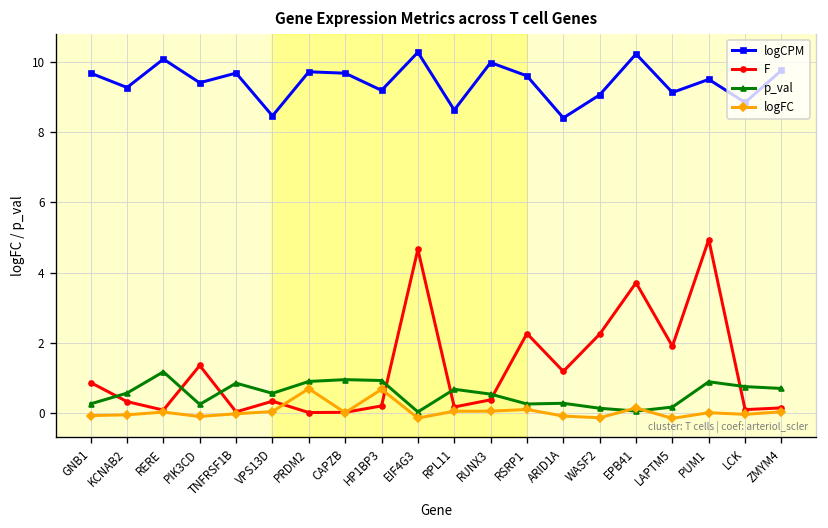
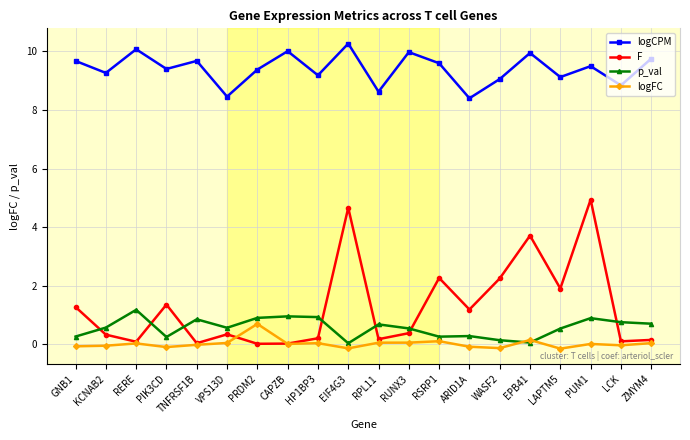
  {
    "logCPM": {
      "GNB1": 9.7,
      "KCNAB2": 9.3,
      "RERE": 10.1,
      "PIK3CD": 9.4,
      "TNFRSF1B": 9.7,
      "VPS13D": 8.5,
-     "PRDM2": 9.7,
-     "CAPZB": 9.7,
+     "PRDM2": 9.4,
+     "CAPZB": 10.0,
      "HP1BP3": 9.2,
      "EIF4G3": 10.3,
      "RPL11": 8.6,
      "RUNX3": 10.0,
      "RSRP1": 9.6,
      "ARID1A": 8.4,
      "WASF2": 9.1,
-     "EPB41": 10.2,
+     "EPB41": 9.9,
      "LAPTM5": 9.1,
      "PUM1": 9.5
    },
    "F": {
-     "GNB1": 0.9,
+     "GNB1": 1.3,
      "KCNAB2": 0.3,
      "PIK3CD": 1.4,
      "VPS13D": 0.3,
      "PRDM2": 0.0,
      "HP1BP3": 0.2,
      "EIF4G3": 4.7,
      "RPL11": 0.2,
      "RUNX3": 0.4,
      "RSRP1": 2.3,
      "ARID1A": 1.2,
      "WASF2": 2.2,
      "EPB41": 3.7,
      "LAPTM5": 1.9,
      "PUM1": 4.9,
      "LCK": 0.1,
      "ZMYM4": 0.1
    },
    "p_val": {
      "GNB1": 0.3,
      "KCNAB2": 0.6,
      "RERE": 1.2,
      "PIK3CD": 0.2,
      "TNFRSF1B": 0.9,
      "VPS13D": 0.6,
      "PRDM2": 0.9,
      "CAPZB": 1.0,
      "HP1BP3": 0.9,
      "EIF4G3": 0.0,
      "RPL11": 0.7,
      "RUNX3": 0.5,
      "RSRP1": 0.3,
      "ARID1A": 0.3,
      "WASF2": 0.1,
      "EPB41": 0.1,
-     "LAPTM5": 0.2,
+     "LAPTM5": 0.5,
      "PUM1": 0.9,
      "LCK": 0.8,
      "ZMYM4": 0.7
    },
    "logFC": {
      "GNB1": -0.1,
      "KCNAB2": 0.0,
      "PIK3CD": -0.1,
      "VPS13D": 0.0,
      "PRDM2": 0.7,
-     "HP1BP3": 0.7,
+     "HP1BP3": 0.0,
      "EIF4G3": -0.1,
      "RPL11": 0.1,
      "RUNX3": 0.1,
      "RSRP1": 0.1,
      "ARID1A": -0.1,
      "WASF2": -0.1,
      "EPB41": 0.1,
      "LAPTM5": -0.1,
      "PUM1": 0.0,
      "LCK": 0.0,
      "ZMYM4": 0.0
    }
  }
